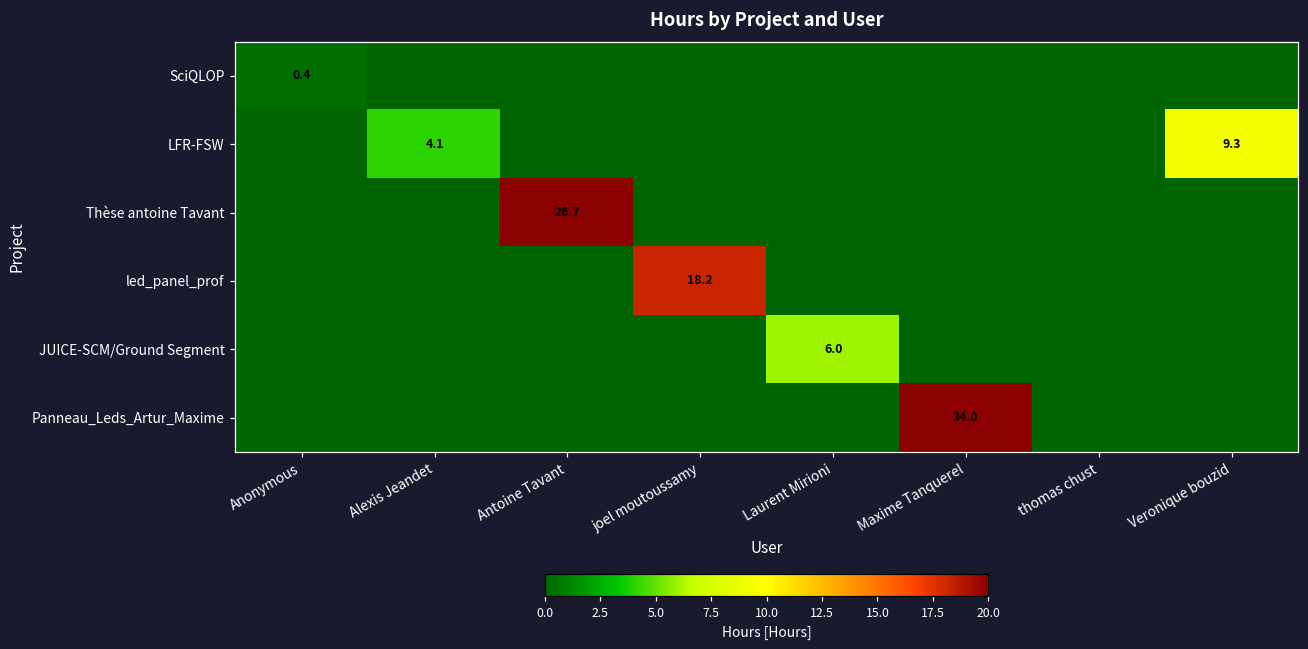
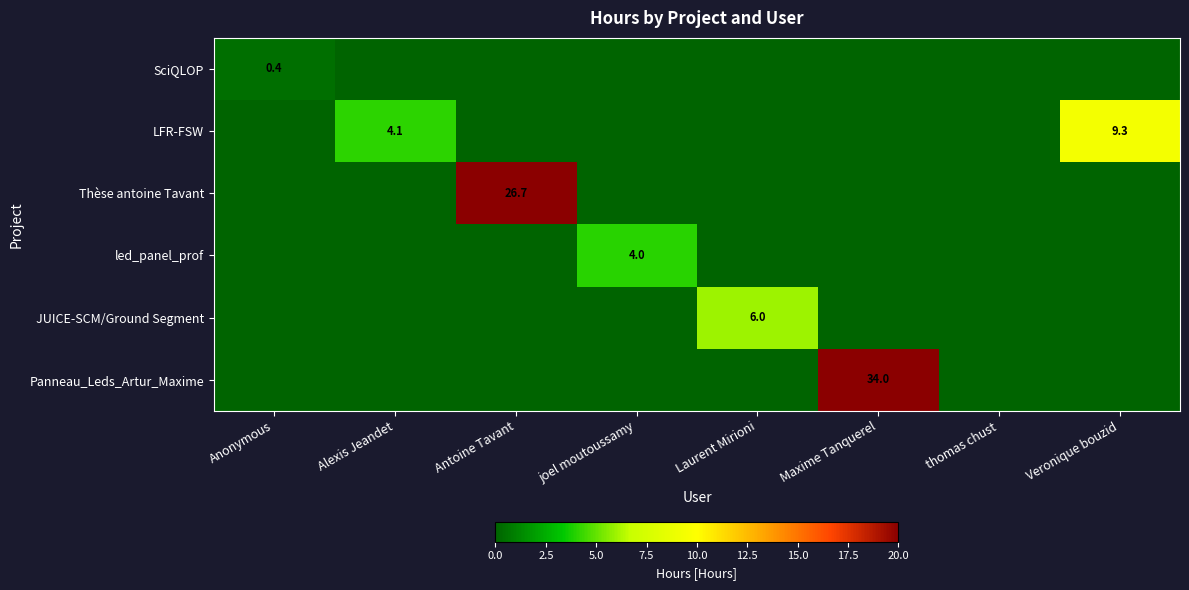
  {
    "SciQLOP": {
      "Anonymous": 0.4
    },
    "LFR-FSW": {
      "Alexis Jeandet": 4.1,
      "Veronique bouzid": 9.3
    },
    "Thèse antoine Tavant": {
      "Antoine Tavant": 26.7
    },
    "led_panel_prof": {
-     "joel moutoussamy": 18.2
+     "joel moutoussamy": 4.0
    },
    "JUICE-SCM/Ground Segment": {
      "Laurent Mirioni": 6.0
    },
    "Panneau_Leds_Artur_Maxime": {
      "Maxime Tanquerel": 34.0
    }
  }
